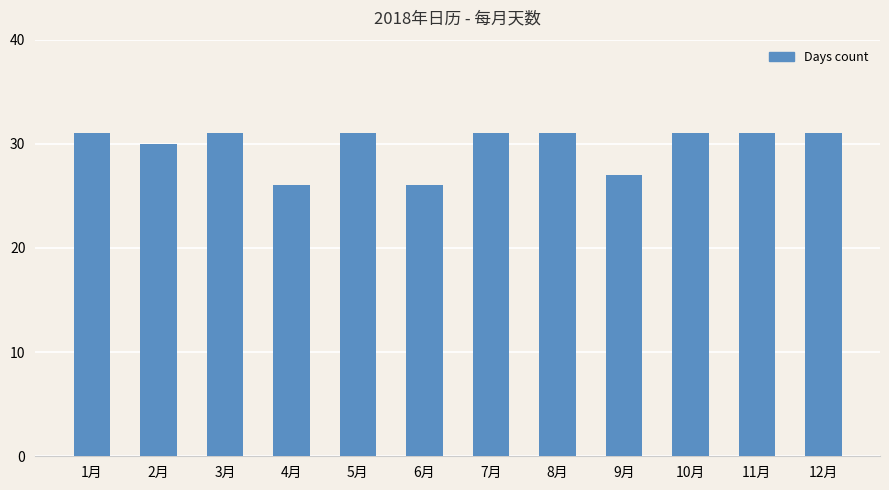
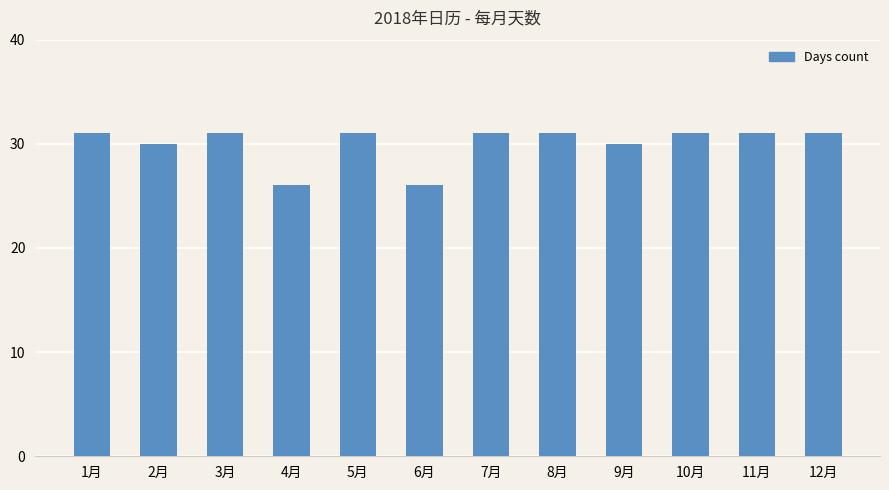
  {
    "1月": 31,
    "2月": 30,
    "3月": 31,
    "4月": 26,
    "5月": 31,
    "6月": 26,
    "7月": 31,
    "8月": 31,
-   "9月": 27,
+   "9月": 30,
    "10月": 31,
    "11月": 31,
    "12月": 31
  }
